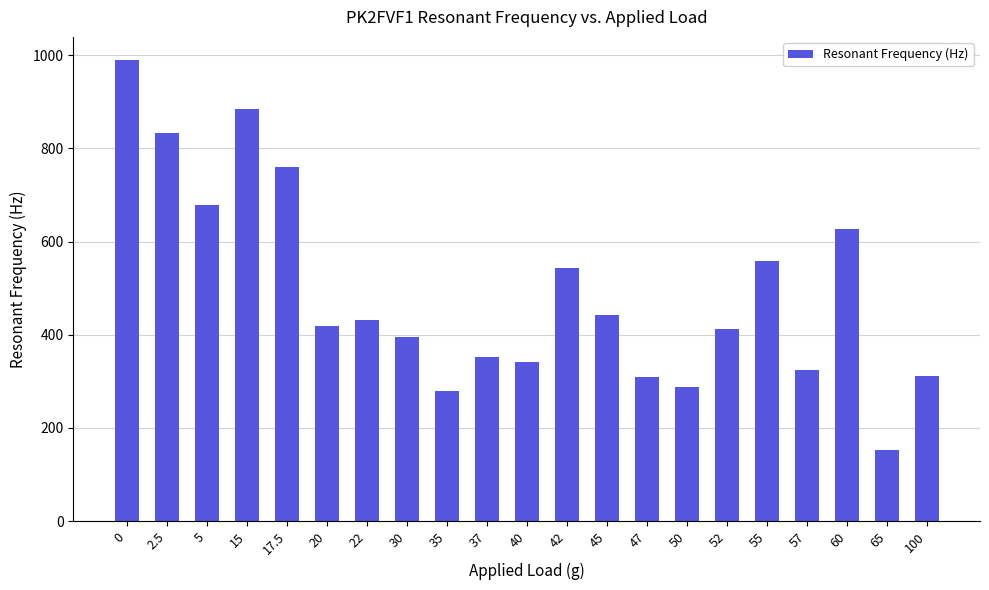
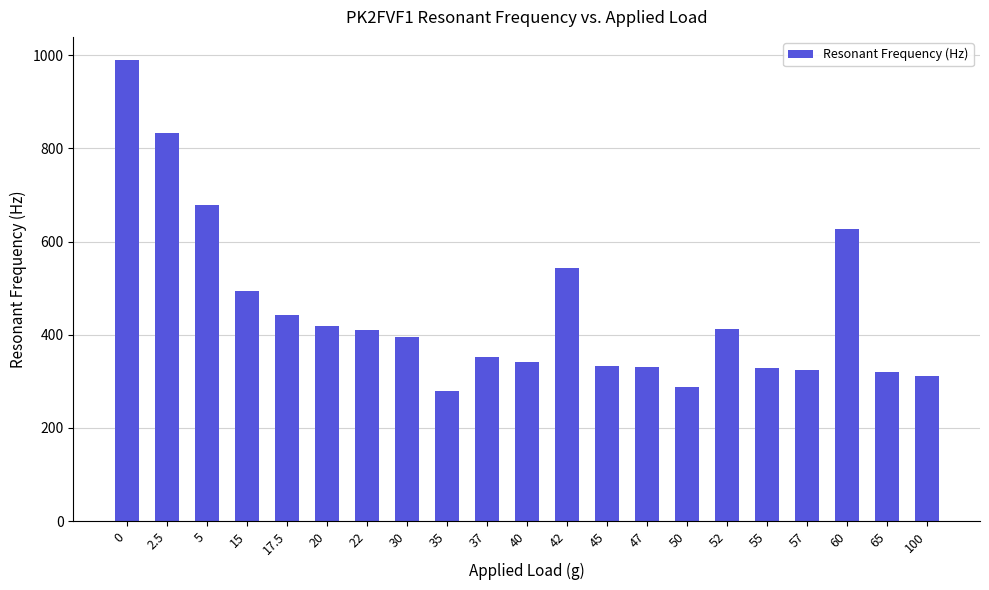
  {
    "0": 990,
    "2.5": 830,
    "5": 680,
-   "15": 890,
-   "17.5": 760,
+   "15": 490,
+   "17.5": 440,
    "20": 420,
-   "22": 430,
+   "22": 410,
    "30": 400,
    "35": 280,
    "37": 350,
    "40": 340,
    "42": 540,
-   "45": 440,
-   "47": 310,
+   "45": 330,
+   "47": 330,
    "50": 290,
    "52": 410,
-   "55": 560,
+   "55": 330,
    "57": 330,
    "60": 630,
-   "65": 150,
+   "65": 320,
    "100": 310
  }
